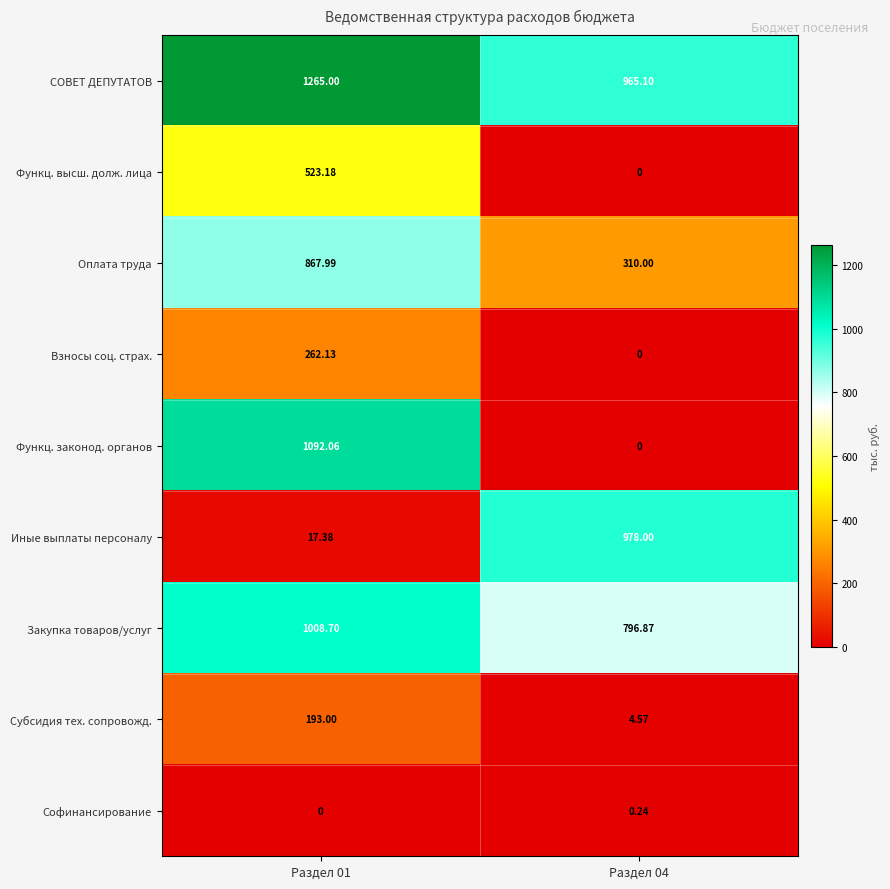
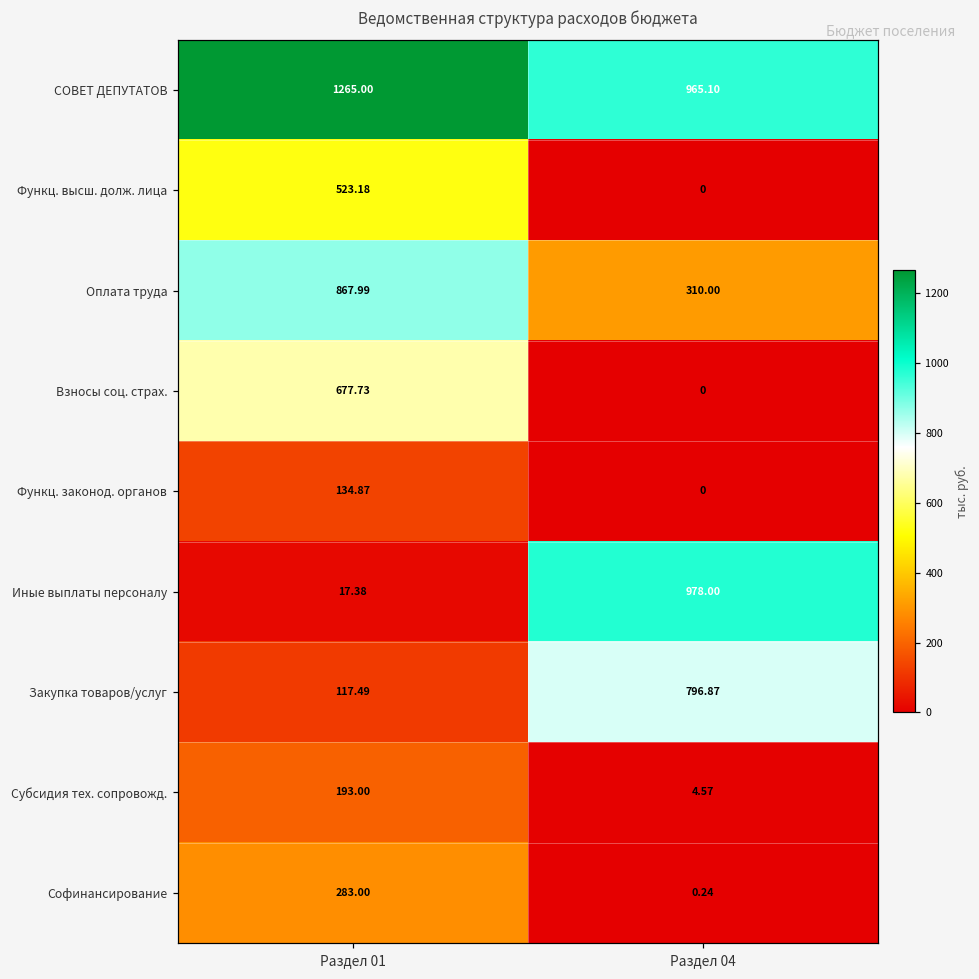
  {
    "СОВЕТ ДЕПУТАТОВ": {
      "Раздел 01": 1265.00,
      "Раздел 04": 965.10
    },
    "Функц. высш. долж. лица": {
      "Раздел 01": 523.18,
      "Раздел 04": 0
    },
    "Оплата труда": {
      "Раздел 01": 867.99,
      "Раздел 04": 310.00
    },
    "Взносы соц. страх.": {
-     "Раздел 01": 262.13,
+     "Раздел 01": 677.73,
      "Раздел 04": 0
    },
    "Функц. законод. органов": {
-     "Раздел 01": 1092.06,
+     "Раздел 01": 134.87,
      "Раздел 04": 0
    },
    "Иные выплаты персоналу": {
      "Раздел 01": 17.38,
      "Раздел 04": 978.00
    },
    "Закупка товаров/услуг": {
-     "Раздел 01": 1008.70,
+     "Раздел 01": 117.49,
      "Раздел 04": 796.87
    },
    "Субсидия тех. сопровожд.": {
      "Раздел 01": 193.00,
      "Раздел 04": 4.57
    },
    "Софинансирование": {
-     "Раздел 01": 0,
+     "Раздел 01": 283.00,
      "Раздел 04": 0.24
    }
  }
